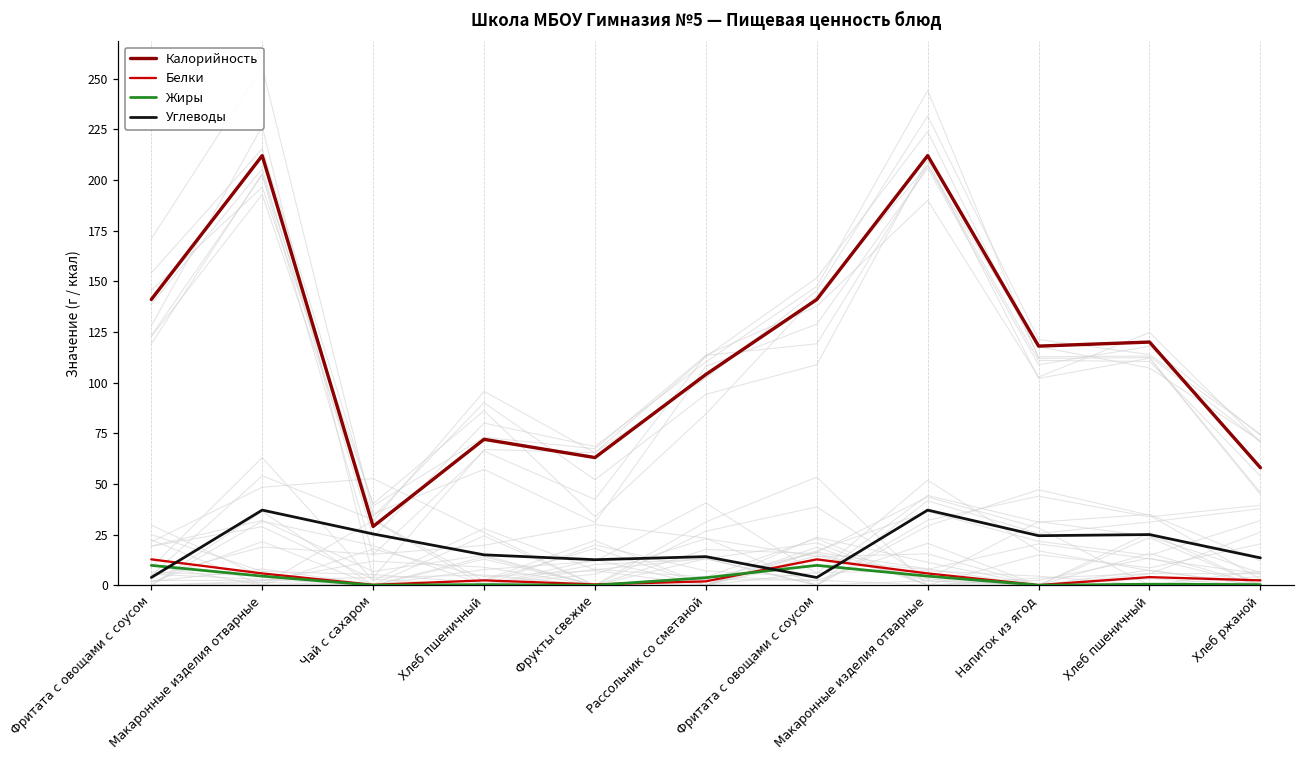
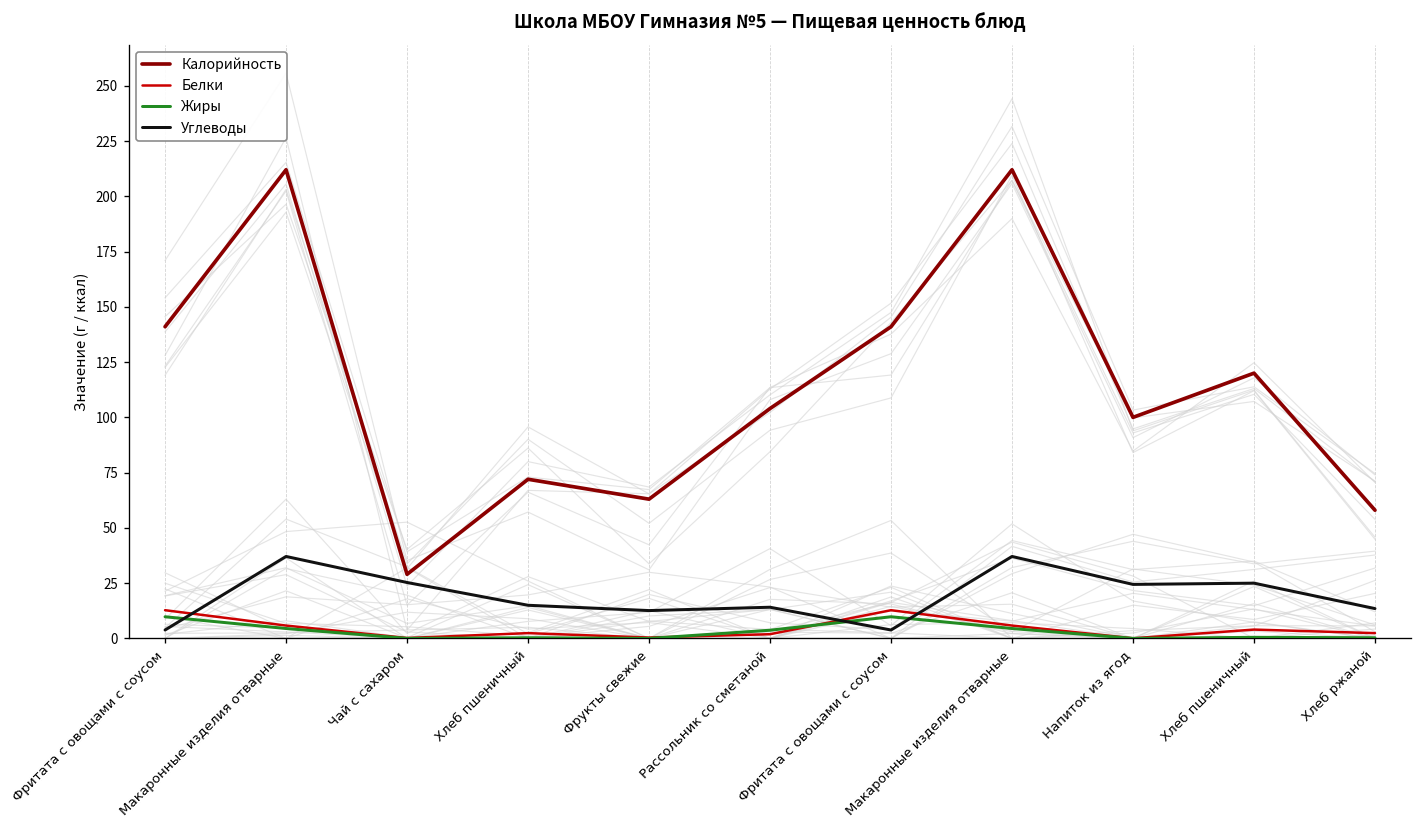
  {
    "Калорийность": {
      "Чай с сахаром": 29,
      "Фрукты свежие": 63,
      "Рассольник со сметаной": 104,
-     "Напиток из ягод": 118,
+     "Напиток из ягод": 100,
      "Хлеб ржаной": 58
    },
    "Углеводы": {
      "Чай с сахаром": 25,
      "Хлеб ржаной": 14
    }
  }
